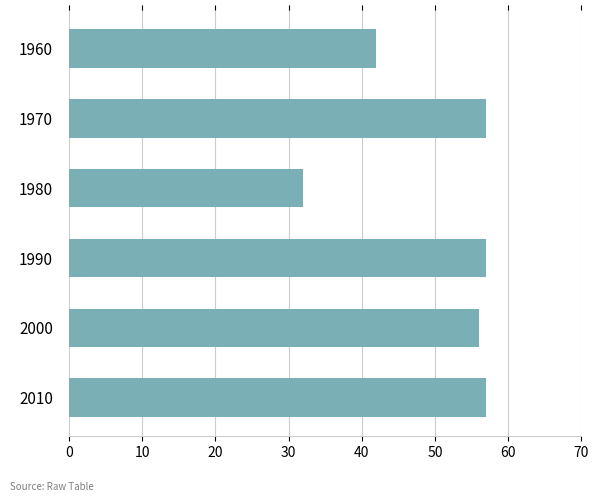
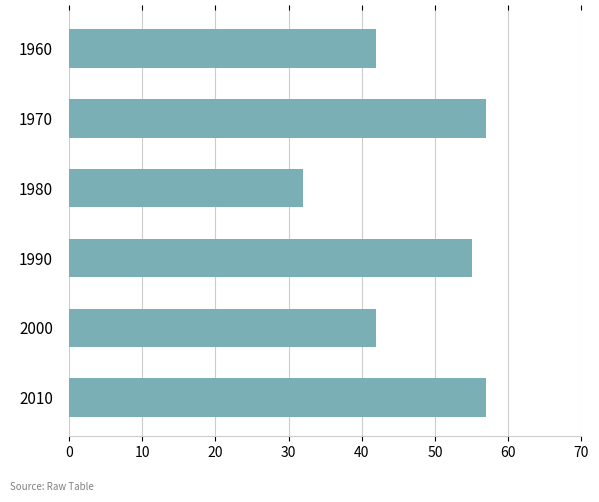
  {
    "1960": 42,
    "1970": 57,
    "1980": 32,
-   "1990": 57,
-   "2000": 56,
+   "1990": 55,
+   "2000": 42,
    "2010": 57
  }
